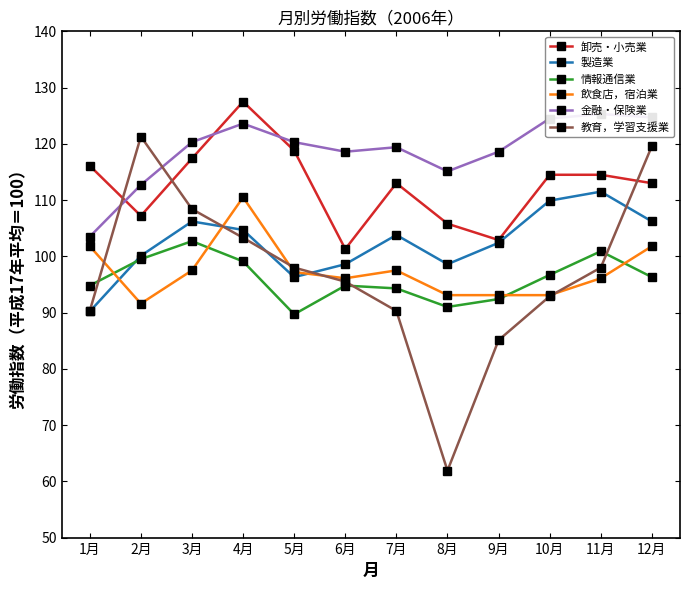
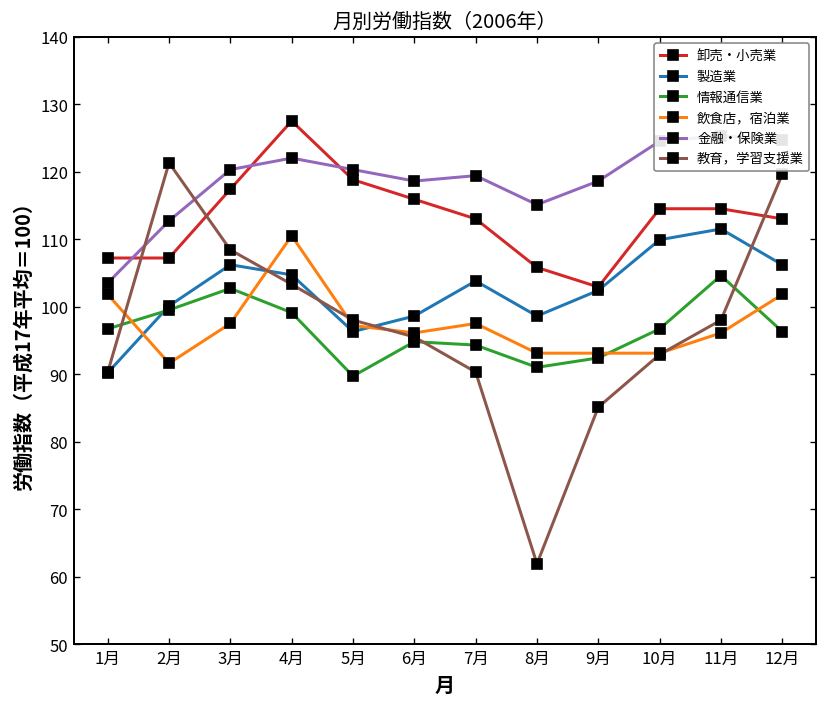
  {
    "卸売・小売業": {
-     "1月": 116,
+     "1月": 107,
      "2月": 107,
      "3月": 117,
      "4月": 128,
      "5月": 119,
-     "6月": 101,
+     "6月": 116,
      "7月": 113,
      "8月": 106,
      "9月": 103,
      "10月": 115,
      "11月": 115,
      "12月": 113
    },
    "製造業": {
      "2月": 100,
      "3月": 106,
      "4月": 105,
      "5月": 96,
      "6月": 99,
      "7月": 104,
      "8月": 99,
      "9月": 102,
      "10月": 110,
      "11月": 112,
      "12月": 106
    },
    "情報通信業": {
-     "1月": 95,
+     "1月": 97,
      "2月": 100,
      "3月": 103,
      "4月": 99,
      "5月": 90,
      "6月": 95,
      "7月": 94,
      "8月": 91,
      "9月": 92,
      "10月": 97,
-     "11月": 101,
+     "11月": 105,
      "12月": 96
    },
    "飲食店，宿泊業": {
      "1月": 102,
      "2月": 92,
      "3月": 98,
      "4月": 111,
      "5月": 97,
      "6月": 96,
      "7月": 98,
      "8月": 93,
      "9月": 93,
      "11月": 96,
      "12月": 102
    },
    "金融・保険業": {
      "1月": 104,
      "2月": 113,
      "3月": 120,
-     "4月": 124,
+     "4月": 122,
      "5月": 120,
      "6月": 119,
      "7月": 119,
      "8月": 115,
      "9月": 119
    },
    "教育，学習支援業": {
      "2月": 121,
      "3月": 108,
      "4月": 103,
      "5月": 98,
      "6月": 96,
      "7月": 90,
      "8月": 62,
      "9月": 85,
      "11月": 98,
      "12月": 120
    }
  }
